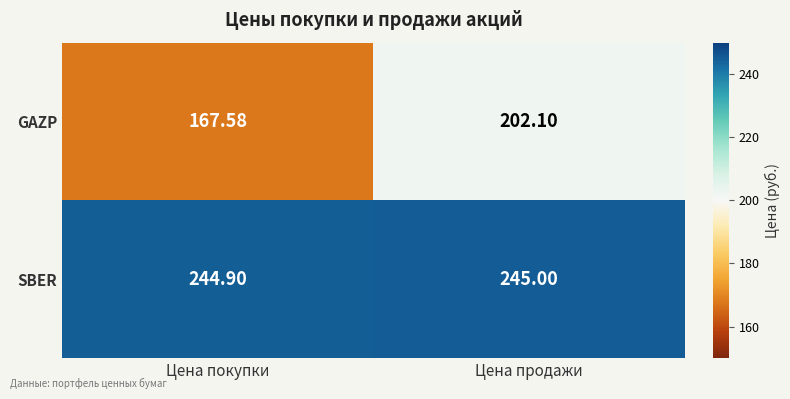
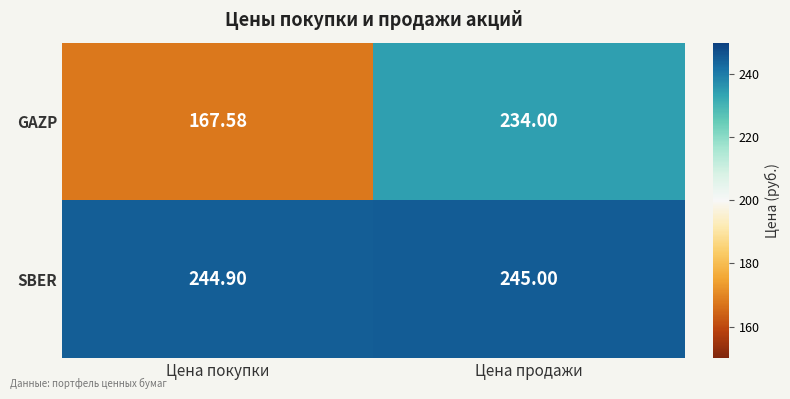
  {
    "GAZP": {
      "Цена покупки": 167.58,
-     "Цена продажи": 202.10
+     "Цена продажи": 234.00
    },
    "SBER": {
      "Цена покупки": 244.90,
      "Цена продажи": 245.00
    }
  }
